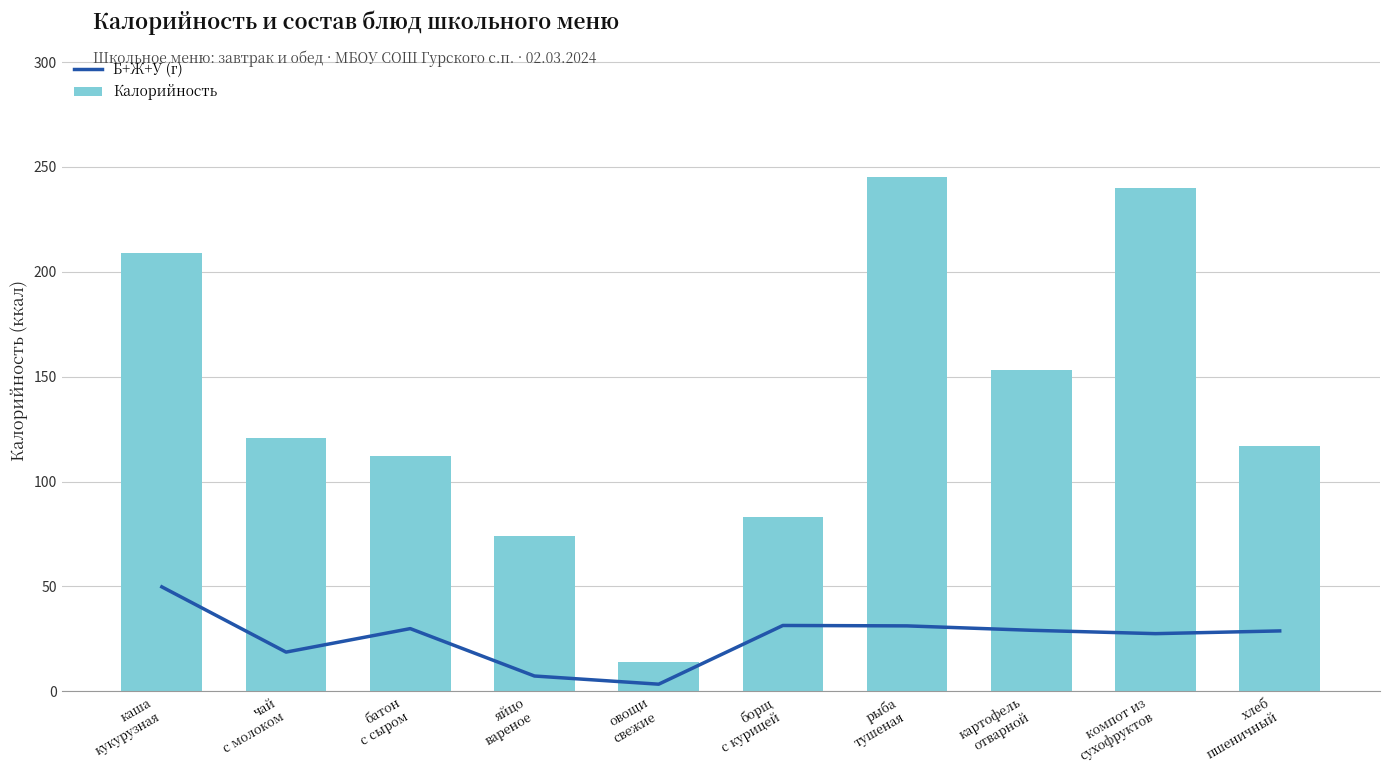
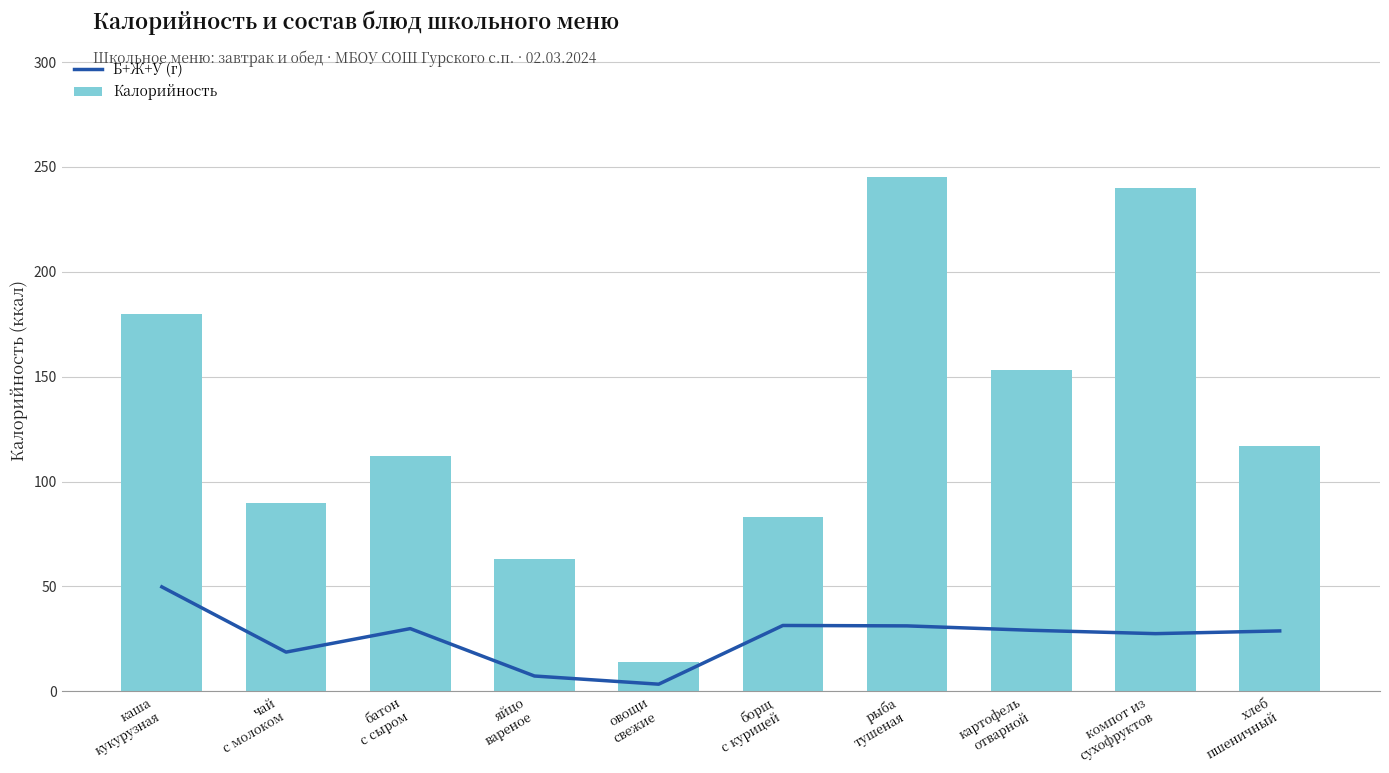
  {
    "Калорийность": {
-     "каша кукурузная": 209,
-     "чай с молоком": 121,
+     "каша кукурузная": 180,
+     "чай с молоком": 90,
      "батон с сыром": 112,
-     "яйцо вареное": 74,
+     "яйцо вареное": 63,
      "овощи свежие": 14,
      "борщ с курицей": 83,
      "рыба тушеная": 245,
      "картофель отварной": 153,
      "компот из сухофруктов": 240,
      "хлеб пшеничный": 117
    },
    "Б+Ж+У (г)": {
      "каша кукурузная": 50,
      "чай с молоком": 19,
      "батон с сыром": 30,
      "яйцо вареное": 7,
      "овощи свежие": 3,
      "борщ с курицей": 31,
      "рыба тушеная": 31,
      "картофель отварной": 29,
      "компот из сухофруктов": 28,
      "хлеб пшеничный": 29
    }
  }
